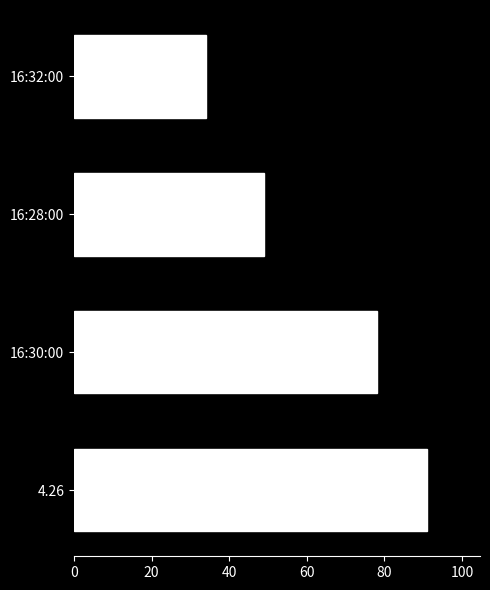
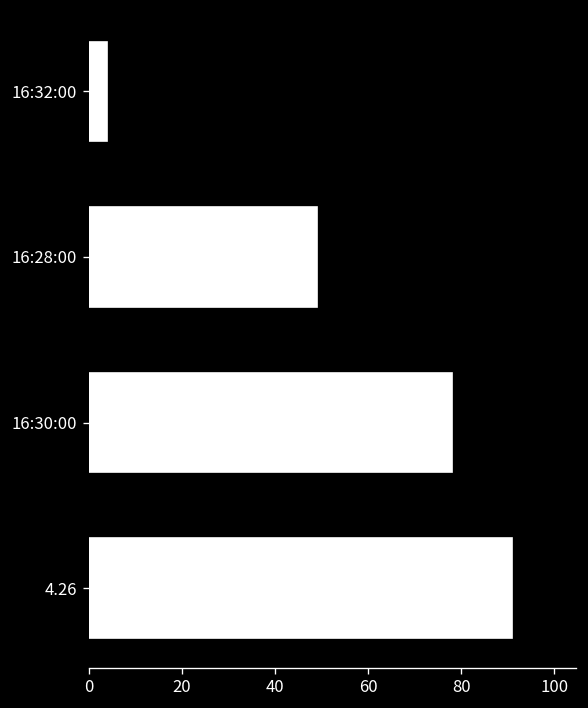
  {
-   "16:32:00": 34,
+   "16:32:00": 4,
    "16:28:00": 49,
    "16:30:00": 78,
    "4.26": 91
  }
